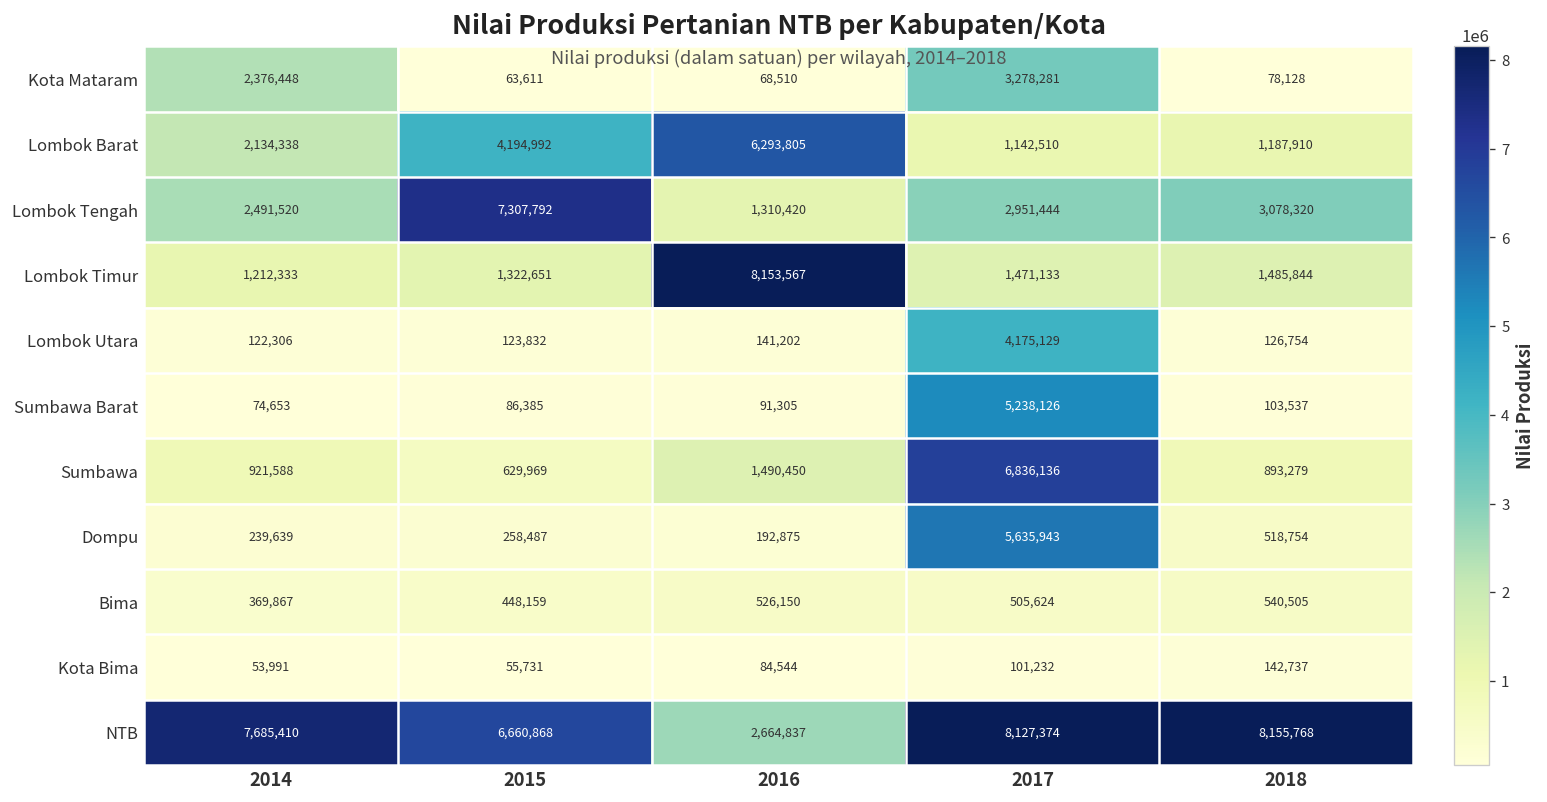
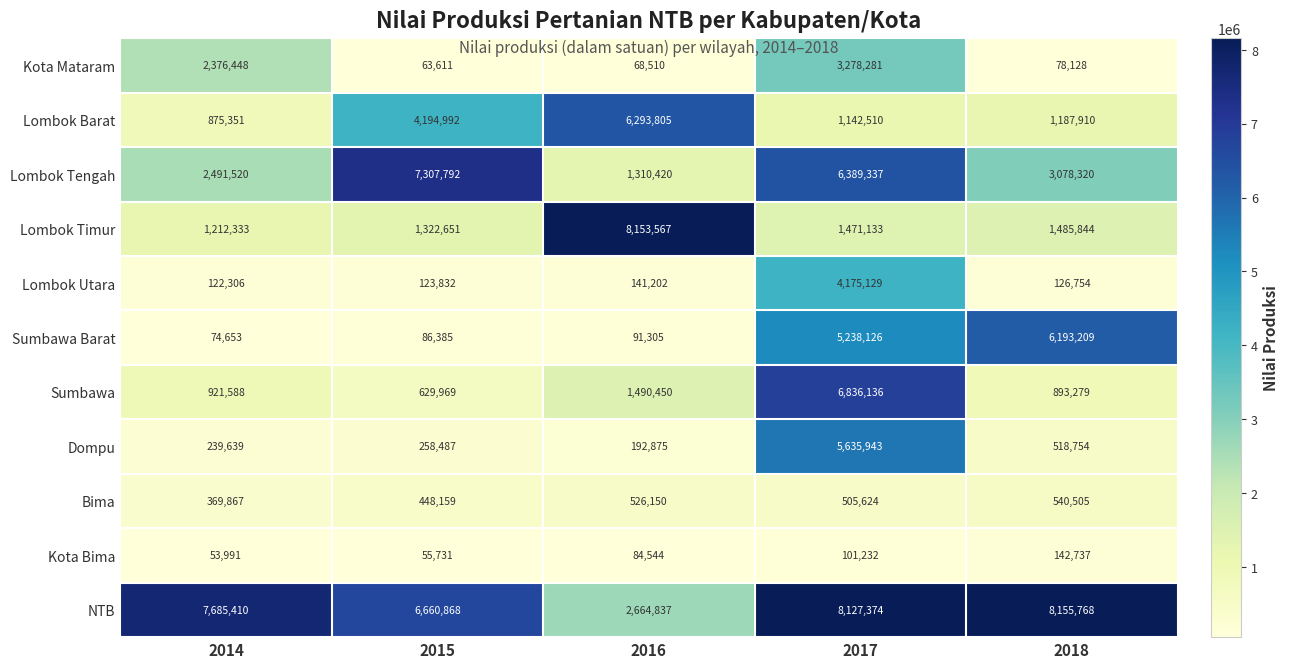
  {
    "Kota Mataram": {
      "2014": "2,376,448",
      "2015": "63,611",
      "2016": "68,510",
      "2017": "3,278,281",
      "2018": "78,128"
    },
    "Lombok Barat": {
-     "2014": "2,134,338",
+     "2014": "875,351",
      "2015": "4,194,992",
      "2016": "6,293,805",
      "2017": "1,142,510",
      "2018": "1,187,910"
    },
    "Lombok Tengah": {
      "2014": "2,491,520",
      "2015": "7,307,792",
      "2016": "1,310,420",
-     "2017": "2,951,444",
+     "2017": "6,389,337",
      "2018": "3,078,320"
    },
    "Lombok Timur": {
      "2014": "1,212,333",
      "2015": "1,322,651",
      "2016": "8,153,567",
      "2017": "1,471,133",
      "2018": "1,485,844"
    },
    "Lombok Utara": {
      "2014": "122,306",
      "2015": "123,832",
      "2016": "141,202",
      "2017": "4,175,129",
      "2018": "126,754"
    },
    "Sumbawa Barat": {
      "2014": "74,653",
      "2015": "86,385",
      "2016": "91,305",
      "2017": "5,238,126",
-     "2018": "103,537"
+     "2018": "6,193,209"
    },
    "Sumbawa": {
      "2014": "921,588",
      "2015": "629,969",
      "2016": "1,490,450",
      "2017": "6,836,136",
      "2018": "893,279"
    },
    "Dompu": {
      "2014": "239,639",
      "2015": "258,487",
      "2016": "192,875",
      "2017": "5,635,943",
      "2018": "518,754"
    },
    "Bima": {
      "2014": "369,867",
      "2015": "448,159",
      "2016": "526,150",
      "2017": "505,624",
      "2018": "540,505"
    },
    "Kota Bima": {
      "2014": "53,991",
      "2015": "55,731",
      "2016": "84,544",
      "2017": "101,232",
      "2018": "142,737"
    },
    "NTB": {
      "2014": "7,685,410",
      "2015": "6,660,868",
      "2016": "2,664,837",
      "2017": "8,127,374",
      "2018": "8,155,768"
    }
  }
